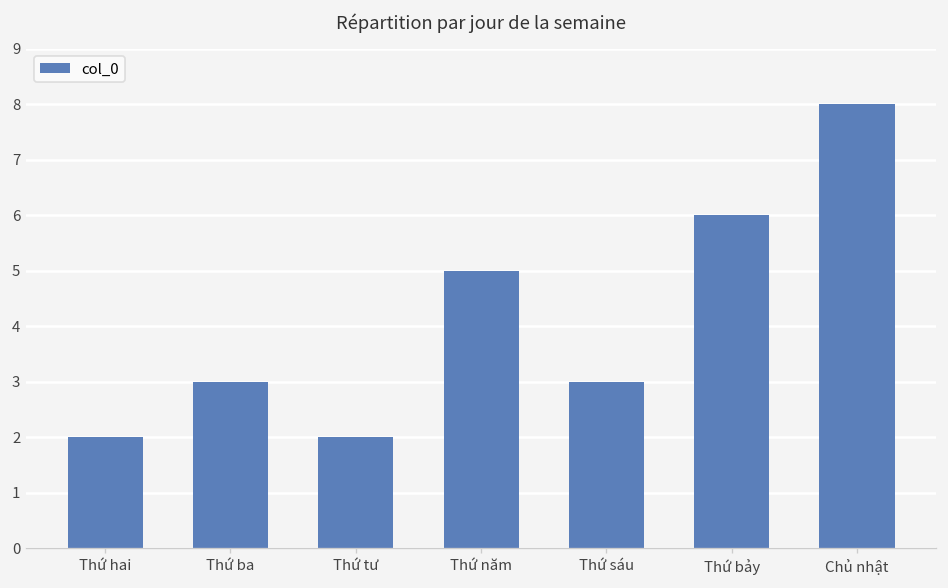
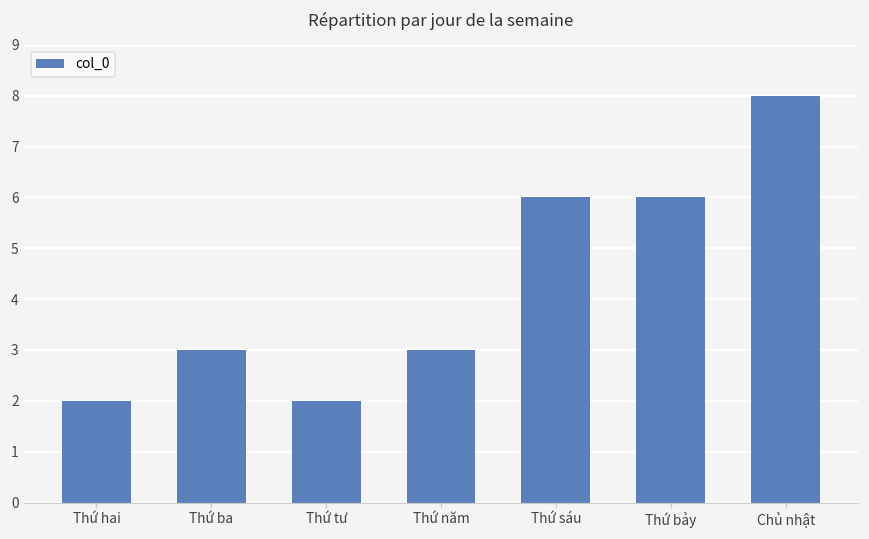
  {
    "Thứ hai": 2,
    "Thứ ba": 3,
    "Thứ tư": 2,
-   "Thứ năm": 5,
-   "Thứ sáu": 3,
+   "Thứ năm": 3,
+   "Thứ sáu": 6,
    "Thứ bảy": 6,
    "Chủ nhật": 8
  }
